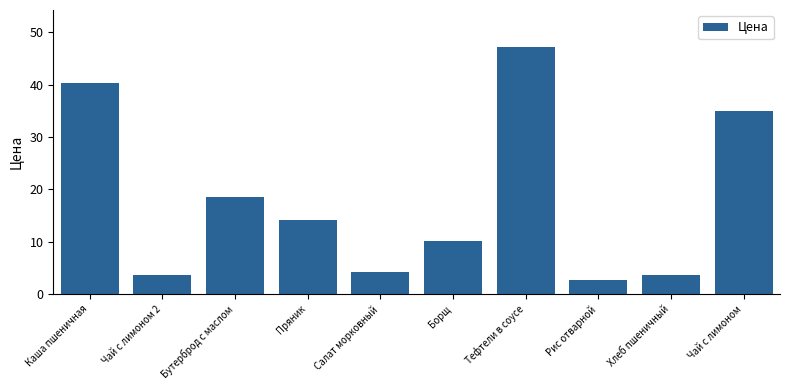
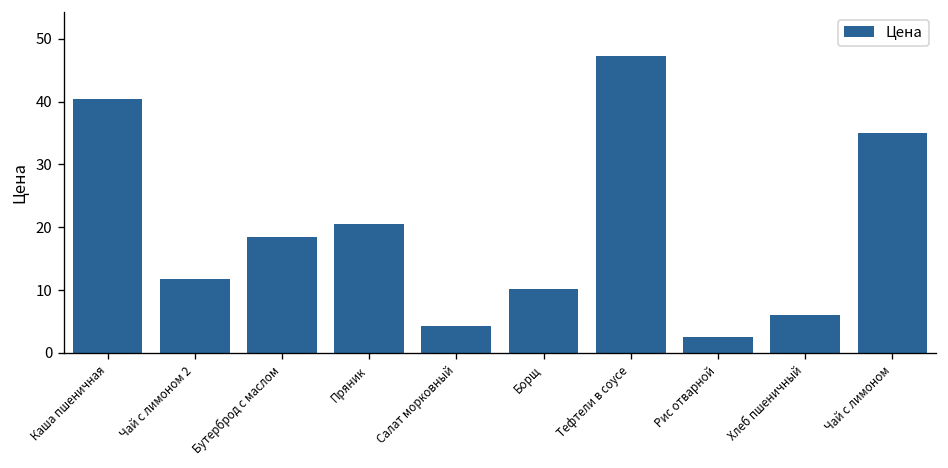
  {
    "Каша пшеничная": 40,
-   "Чай с лимоном 2": 4,
+   "Чай с лимоном 2": 12,
    "Бутерброд с маслом": 19,
-   "Пряник": 14,
+   "Пряник": 20,
    "Салат морковный": 4,
    "Борщ": 10,
    "Тефтели в соусе": 47,
    "Рис отварной": 3,
-   "Хлеб пшеничный": 4,
+   "Хлеб пшеничный": 6,
    "Чай с лимоном": 35
  }
